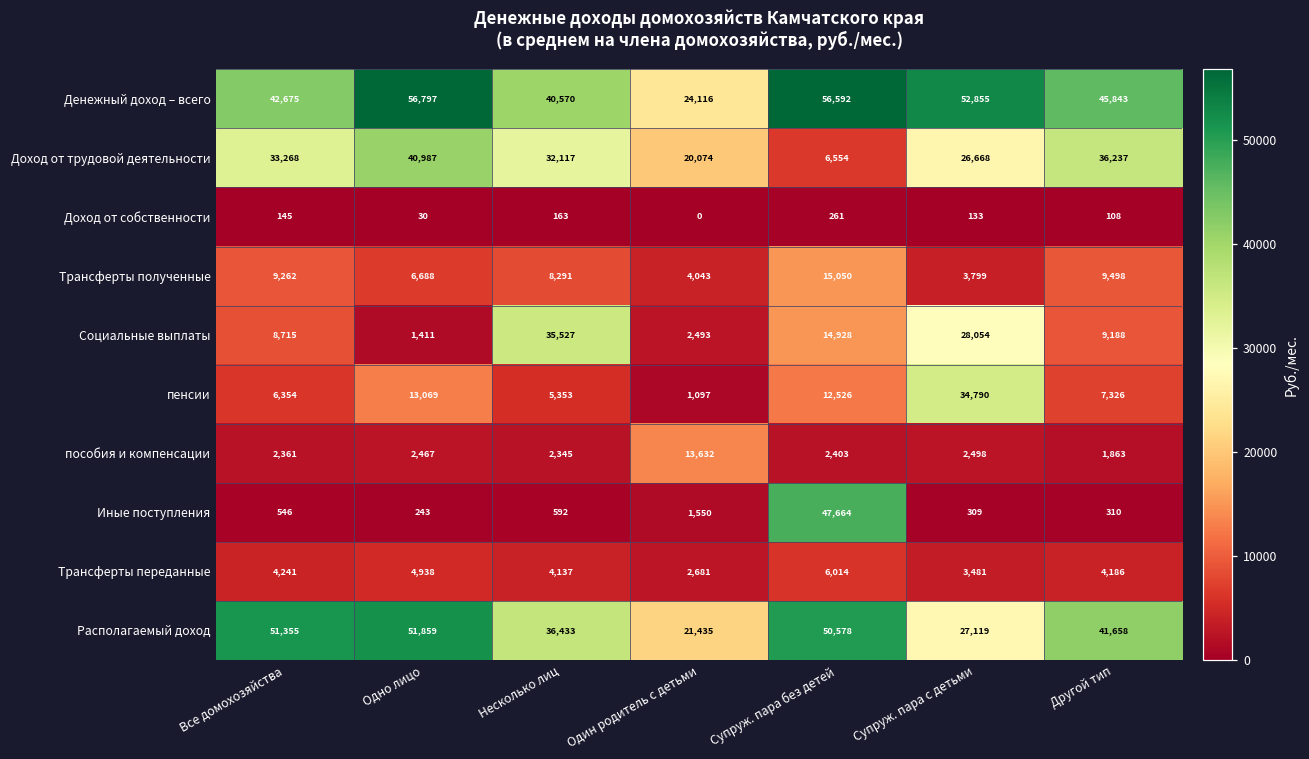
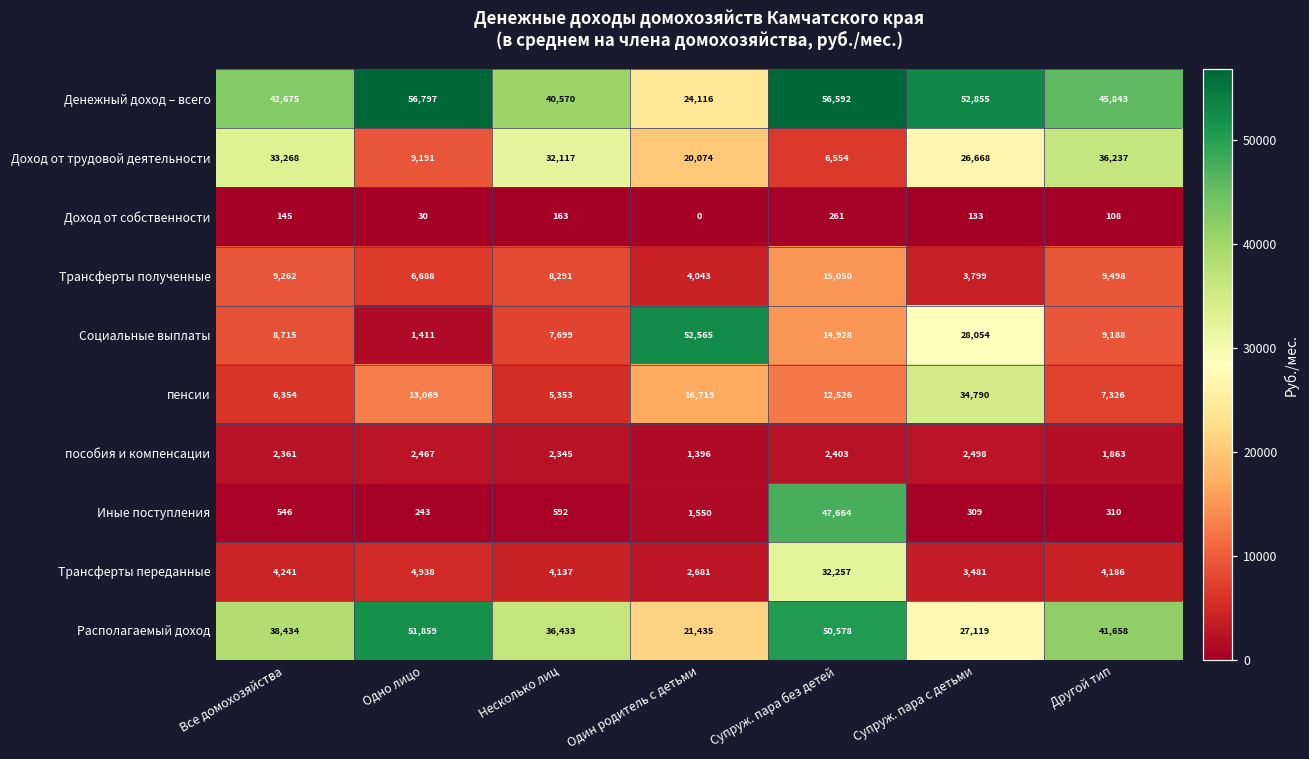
  {
    "Денежный доход – всего": {
      "Все домохозяйства": "42,675",
      "Одно лицо": "56,797",
      "Несколько лиц": "40,570",
      "Один родитель с детьми": "24,116",
      "Супруж. пара без детей": "56,592",
      "Супруж. пара с детьми": "52,855",
      "Другой тип": "45,843"
    },
    "Доход от трудовой деятельности": {
      "Все домохозяйства": "33,268",
-     "Одно лицо": "40,987",
+     "Одно лицо": "9,191",
      "Несколько лиц": "32,117",
      "Один родитель с детьми": "20,074",
      "Супруж. пара без детей": "6,554",
      "Супруж. пара с детьми": "26,668",
      "Другой тип": "36,237"
    },
    "Доход от собственности": {
      "Все домохозяйства": "145",
      "Одно лицо": "30",
      "Несколько лиц": "163",
      "Один родитель с детьми": "0",
      "Супруж. пара без детей": "261",
      "Супруж. пара с детьми": "133",
      "Другой тип": "108"
    },
    "Трансферты полученные": {
      "Все домохозяйства": "9,262",
      "Одно лицо": "6,688",
      "Несколько лиц": "8,291",
      "Один родитель с детьми": "4,043",
      "Супруж. пара без детей": "15,050",
      "Супруж. пара с детьми": "3,799",
      "Другой тип": "9,498"
    },
    "Социальные выплаты": {
      "Все домохозяйства": "8,715",
      "Одно лицо": "1,411",
-     "Несколько лиц": "35,527",
-     "Один родитель с детьми": "2,493",
+     "Несколько лиц": "7,699",
+     "Один родитель с детьми": "52,565",
      "Супруж. пара без детей": "14,928",
      "Супруж. пара с детьми": "28,054",
      "Другой тип": "9,188"
    },
    "пенсии": {
      "Все домохозяйства": "6,354",
      "Одно лицо": "13,069",
      "Несколько лиц": "5,353",
-     "Один родитель с детьми": "1,097",
+     "Один родитель с детьми": "16,719",
      "Супруж. пара без детей": "12,526",
      "Супруж. пара с детьми": "34,790",
      "Другой тип": "7,326"
    },
    "пособия и компенсации": {
      "Все домохозяйства": "2,361",
      "Одно лицо": "2,467",
      "Несколько лиц": "2,345",
-     "Один родитель с детьми": "13,632",
+     "Один родитель с детьми": "1,396",
      "Супруж. пара без детей": "2,403",
      "Супруж. пара с детьми": "2,498",
      "Другой тип": "1,863"
    },
    "Иные поступления": {
      "Все домохозяйства": "546",
      "Одно лицо": "243",
      "Несколько лиц": "592",
      "Один родитель с детьми": "1,550",
      "Супруж. пара без детей": "47,664",
      "Супруж. пара с детьми": "309",
      "Другой тип": "310"
    },
    "Трансферты переданные": {
      "Все домохозяйства": "4,241",
      "Одно лицо": "4,938",
      "Несколько лиц": "4,137",
      "Один родитель с детьми": "2,681",
-     "Супруж. пара без детей": "6,014",
+     "Супруж. пара без детей": "32,257",
      "Супруж. пара с детьми": "3,481",
      "Другой тип": "4,186"
    },
    "Располагаемый доход": {
-     "Все домохозяйства": "51,355",
+     "Все домохозяйства": "38,434",
      "Одно лицо": "51,859",
      "Несколько лиц": "36,433",
      "Один родитель с детьми": "21,435",
      "Супруж. пара без детей": "50,578",
      "Супруж. пара с детьми": "27,119",
      "Другой тип": "41,658"
    }
  }
